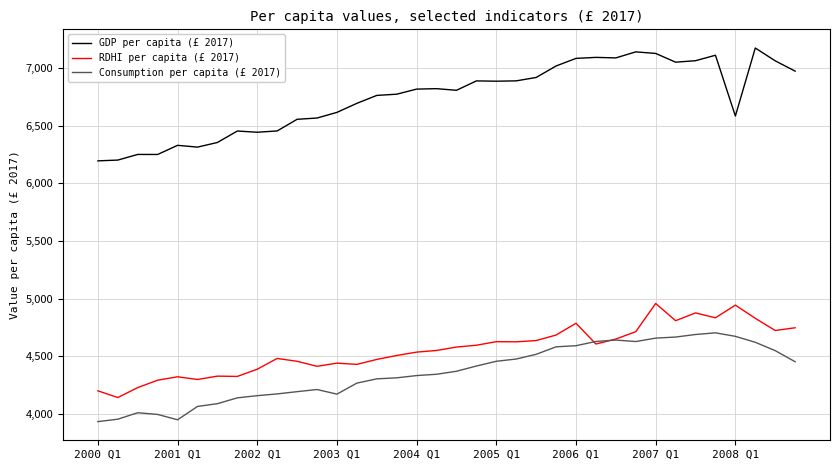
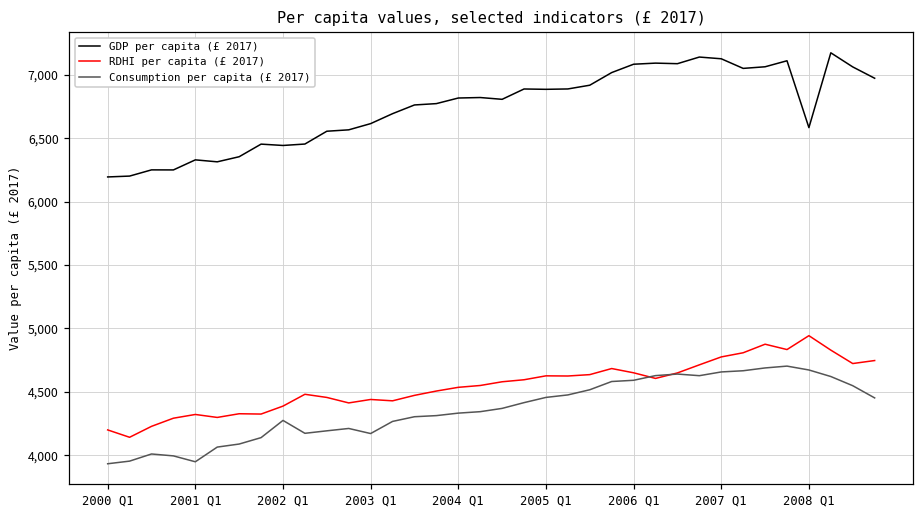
  {
    "GDP per capita (£ 2017)": {
      "2000 Q1": "6,190",
      "2001 Q1": "6,330",
      "2002 Q1": "6,440",
      "2003 Q1": "6,620",
      "2004 Q1": "6,820",
      "2005 Q1": "6,890",
      "2006 Q1": "7,080",
      "2007 Q1": "7,130",
      "2008 Q1": "6,580"
    },
    "RDHI per capita (£ 2017)": {
      "2000 Q1": "4,200",
      "2001 Q1": "4,320",
      "2002 Q1": "4,390",
      "2003 Q1": "4,440",
      "2004 Q1": "4,540",
      "2005 Q1": "4,630",
-     "2006 Q1": "4,790",
-     "2007 Q1": "4,960",
+     "2006 Q1": "4,650",
+     "2007 Q1": "4,770",
      "2008 Q1": "4,940"
    },
    "Consumption per capita (£ 2017)": {
      "2000 Q1": "3,930",
      "2001 Q1": "3,950",
-     "2002 Q1": "4,160",
+     "2002 Q1": "4,270",
      "2003 Q1": "4,170",
      "2004 Q1": "4,330",
      "2005 Q1": "4,460",
      "2006 Q1": "4,590",
      "2007 Q1": "4,660",
      "2008 Q1": "4,670"
    }
  }
